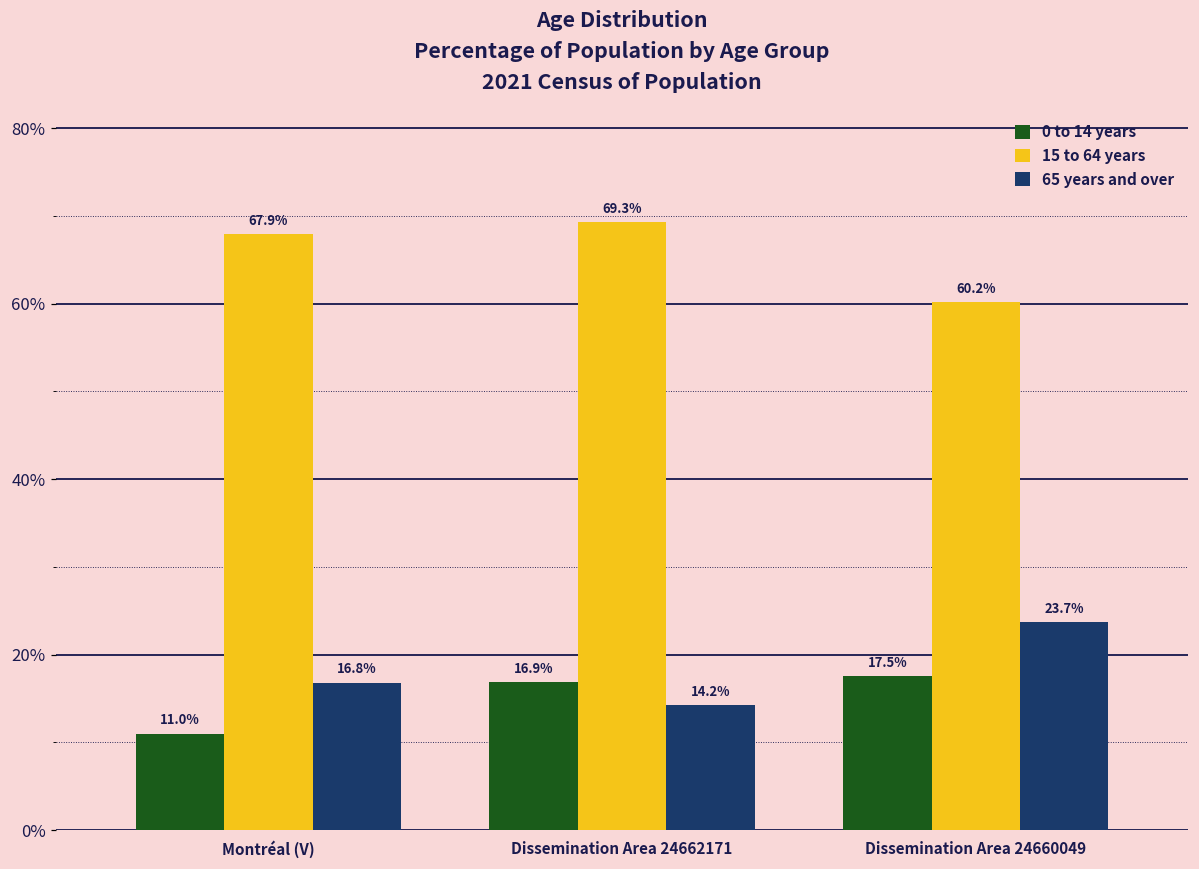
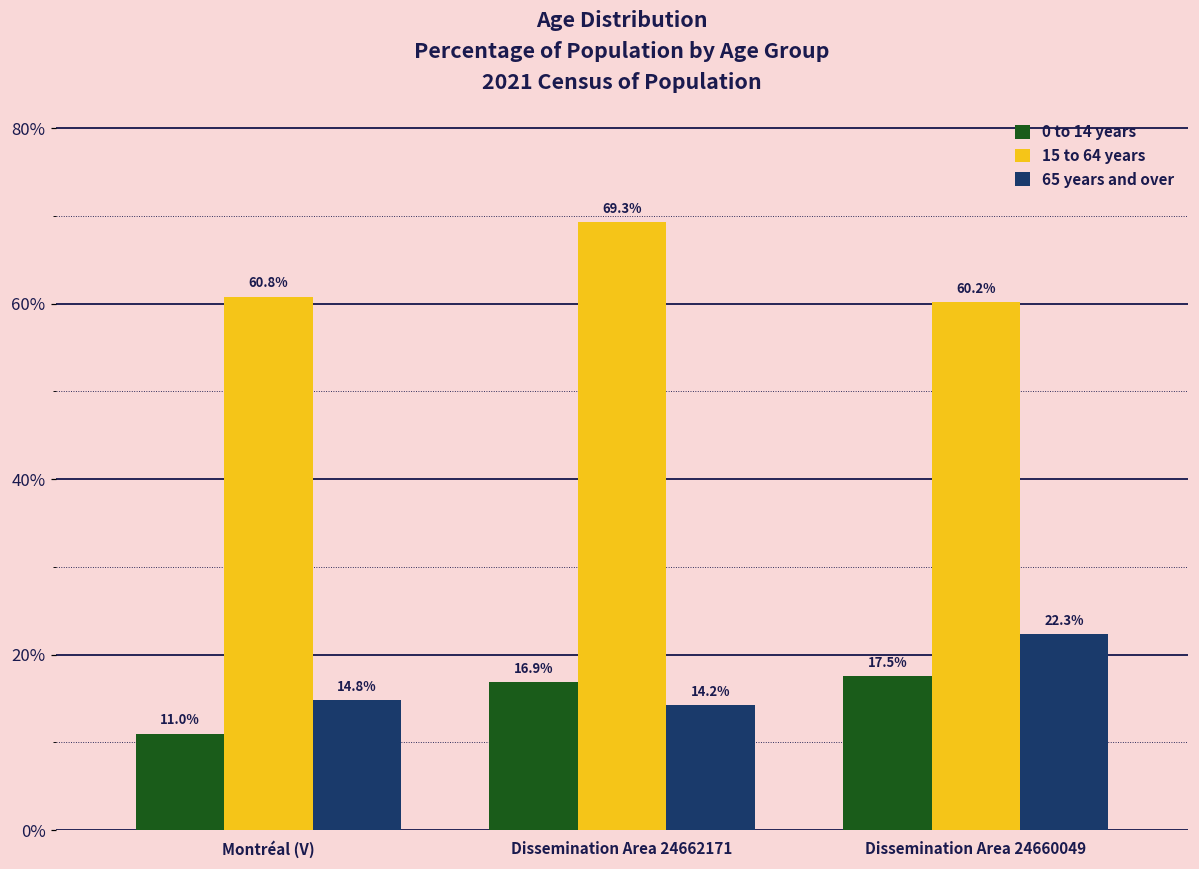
  {
    "0 to 14 years": {
      "Montréal (V)": "11.0%",
      "Dissemination Area 24662171": "16.9%",
      "Dissemination Area 24660049": "17.5%"
    },
    "15 to 64 years": {
-     "Montréal (V)": "67.9%",
+     "Montréal (V)": "60.8%",
      "Dissemination Area 24662171": "69.3%",
      "Dissemination Area 24660049": "60.2%"
    },
    "65 years and over": {
-     "Montréal (V)": "16.8%",
+     "Montréal (V)": "14.8%",
      "Dissemination Area 24662171": "14.2%",
-     "Dissemination Area 24660049": "23.7%"
+     "Dissemination Area 24660049": "22.3%"
    }
  }
